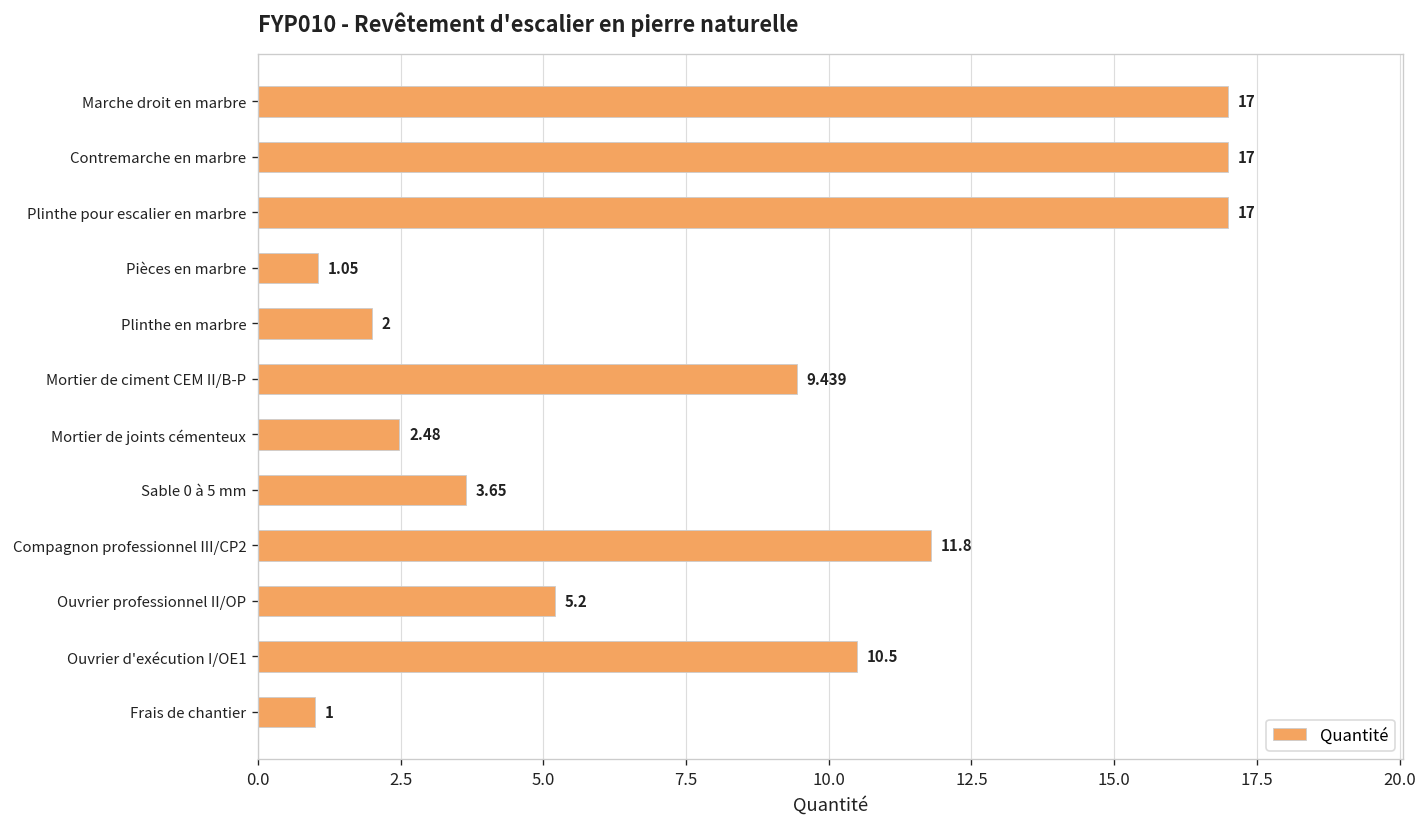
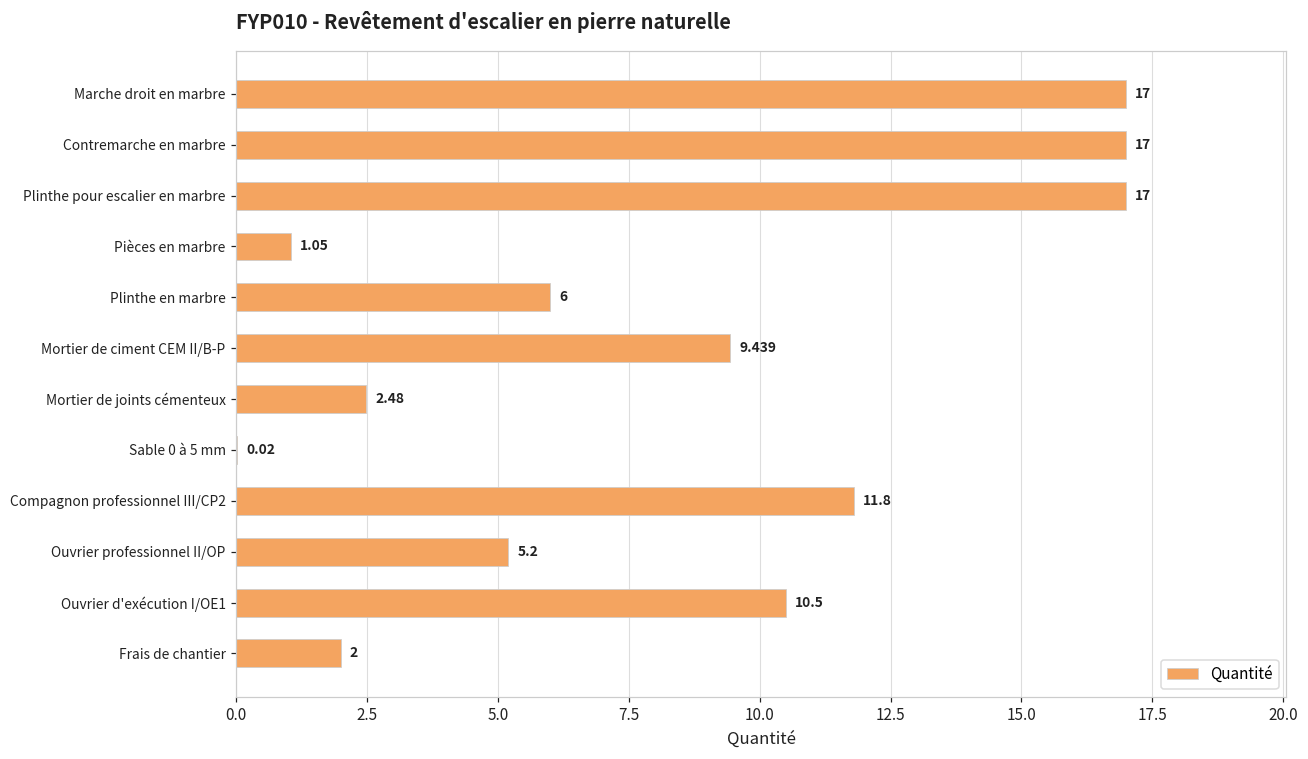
  {
    "Marche droit en marbre": 17,
    "Contremarche en marbre": 17,
    "Plinthe pour escalier en marbre": 17,
    "Pièces en marbre": 1.05,
-   "Plinthe en marbre": 2,
+   "Plinthe en marbre": 6,
    "Mortier de ciment CEM II/B-P": 9.439,
    "Mortier de joints cémenteux": 2.48,
-   "Sable 0 à 5 mm": 3.65,
+   "Sable 0 à 5 mm": 0.02,
    "Compagnon professionnel III/CP2": 11.8,
    "Ouvrier professionnel II/OP": 5.2,
    "Ouvrier d'exécution I/OE1": 10.5,
-   "Frais de chantier": 1
+   "Frais de chantier": 2
  }
